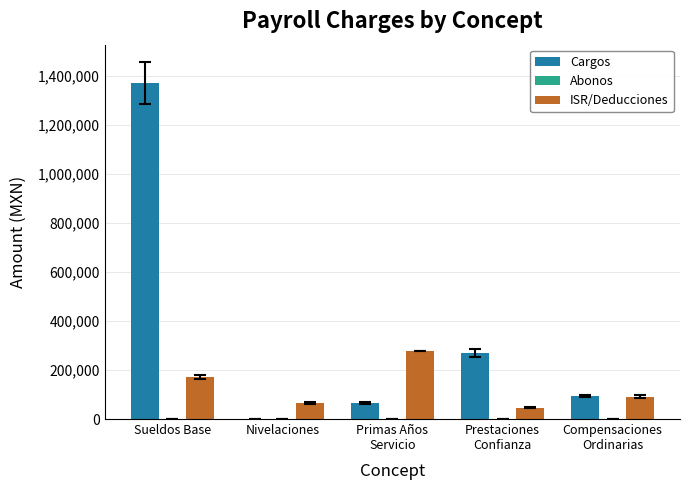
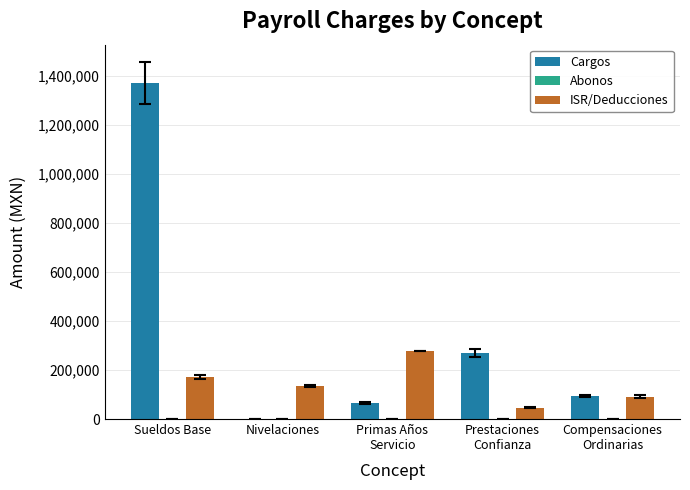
  {
    "ISR/Deducciones": {
      "Sueldos Base": "170,000",
-     "Nivelaciones": "60,000",
+     "Nivelaciones": "140,000",
      "Primas Años Servicio": "280,000",
      "Prestaciones Confianza": "50,000",
      "Compensaciones Ordinarias": "90,000"
    }
  }
